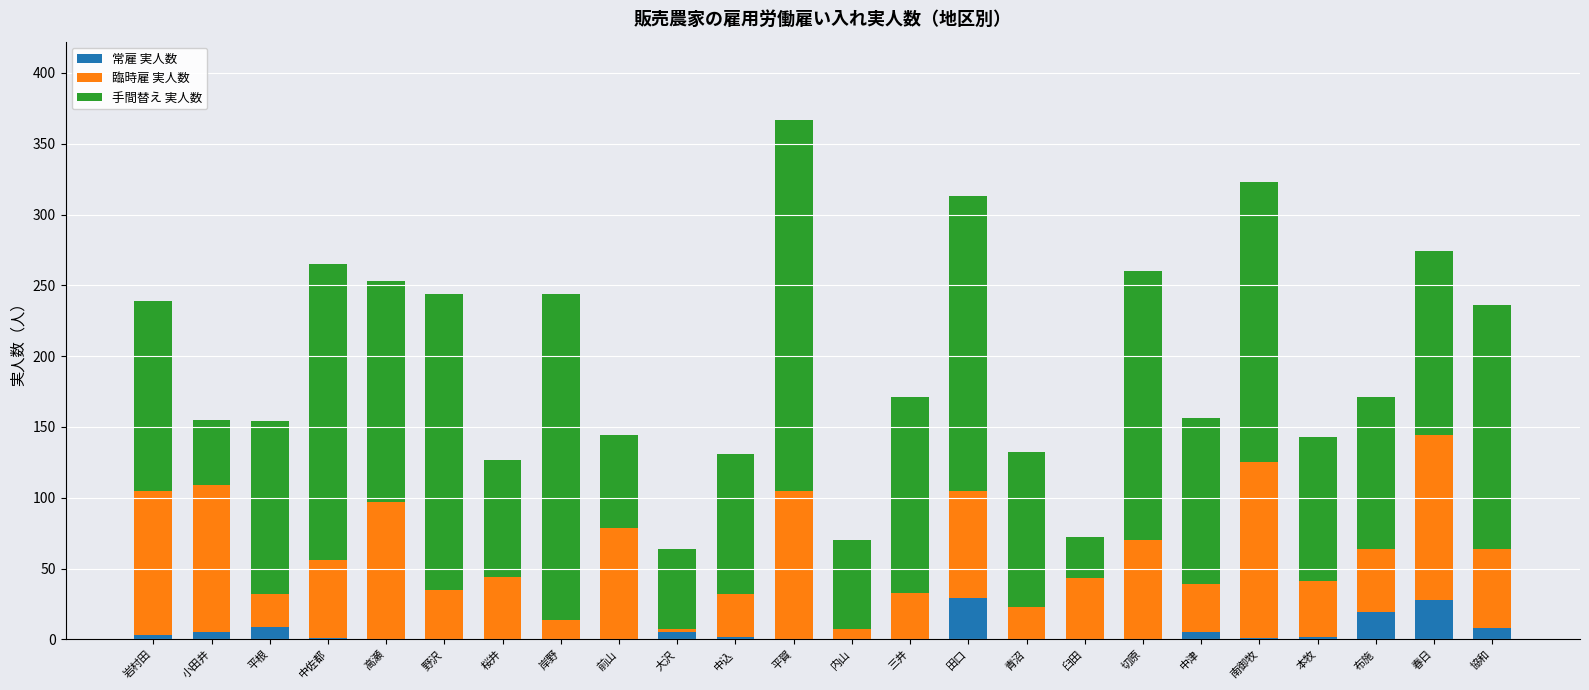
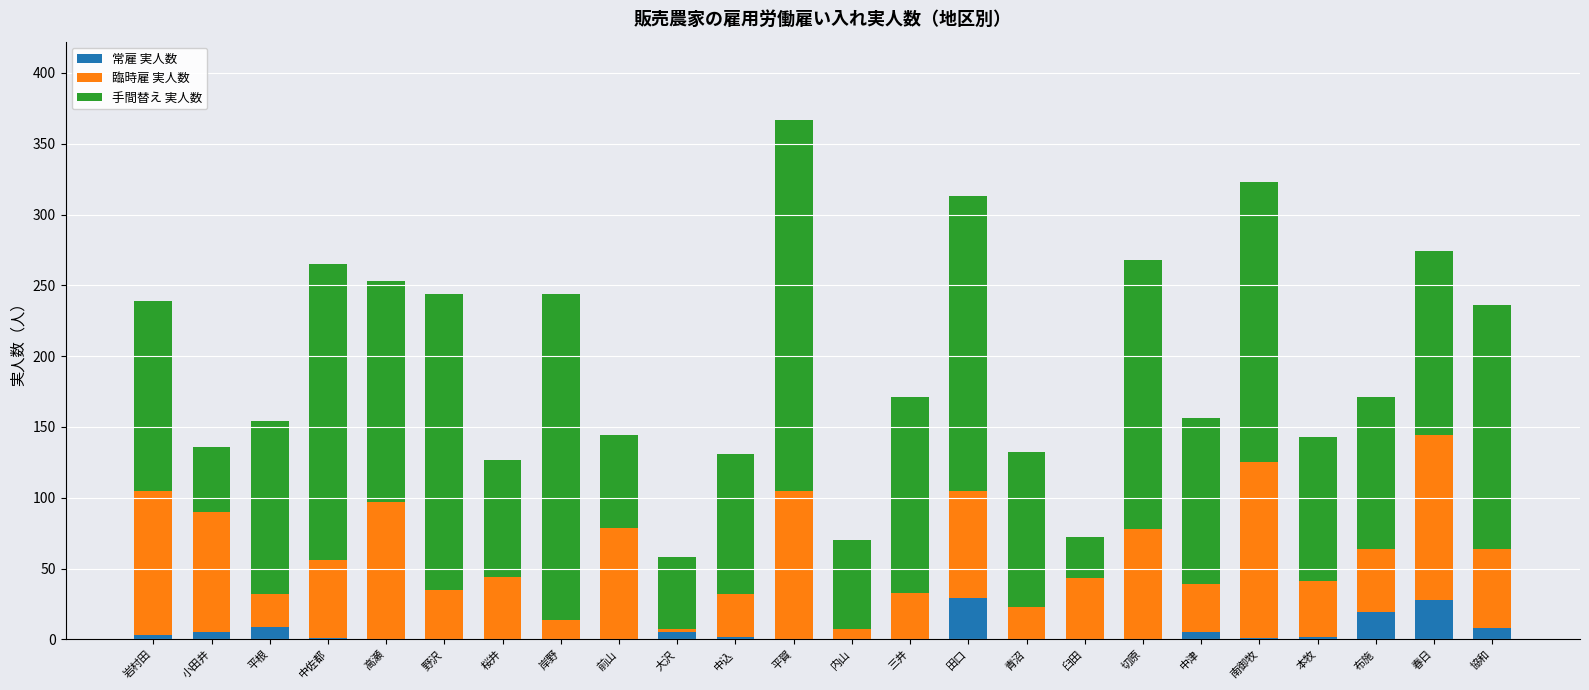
  {
    "常雇 実人数": {
      "岩村田": 3,
      "小田井": 5,
      "平根": 9,
      "高瀬": 0,
      "野沢": 0,
      "桜井": 0,
      "岸野": 0,
      "前山": 0,
      "大沢": 5,
      "中込": 2,
      "平賀": 0,
      "内山": 0,
      "三井": 0,
      "田口": 29,
      "青沼": 0,
      "臼田": 0,
      "切原": 0,
      "中津": 5,
      "本牧": 2,
      "布施": 19,
      "春日": 28,
      "協和": 8
    },
    "臨時雇 実人数": {
      "岩村田": 102,
-     "小田井": 104,
+     "小田井": 85,
      "平根": 23,
      "中佐都": 55,
      "高瀬": 97,
      "野沢": 35,
      "桜井": 44,
      "岸野": 14,
      "前山": 79,
      "大沢": 2,
      "中込": 30,
      "平賀": 105,
      "内山": 7,
      "三井": 33,
      "田口": 76,
      "青沼": 23,
      "臼田": 43,
-     "切原": 70,
+     "切原": 78,
      "中津": 34,
      "南御牧": 124,
      "本牧": 39,
      "布施": 45,
      "春日": 116,
      "協和": 56
    },
    "手間替え 実人数": {
      "岩村田": 134,
      "小田井": 46,
      "平根": 122,
      "中佐都": 209,
      "高瀬": 156,
      "野沢": 209,
      "桜井": 83,
      "岸野": 230,
      "前山": 65,
-     "大沢": 57,
+     "大沢": 51,
      "中込": 99,
      "平賀": 262,
      "内山": 63,
      "三井": 138,
      "田口": 208,
      "青沼": 109,
      "臼田": 29,
      "切原": 190,
      "中津": 117,
      "南御牧": 198,
      "本牧": 102,
      "布施": 107,
      "春日": 130,
      "協和": 172
    }
  }
